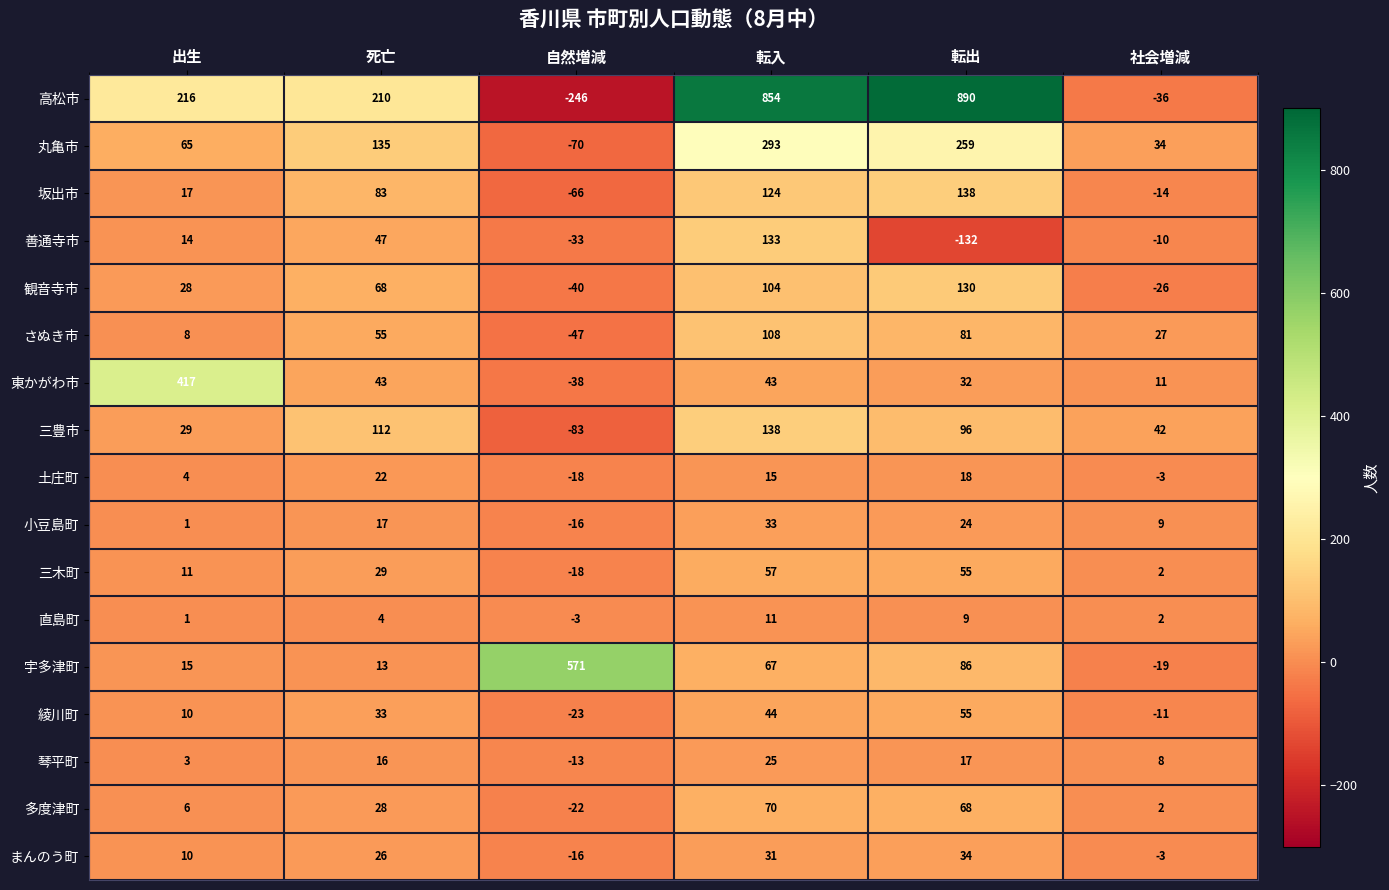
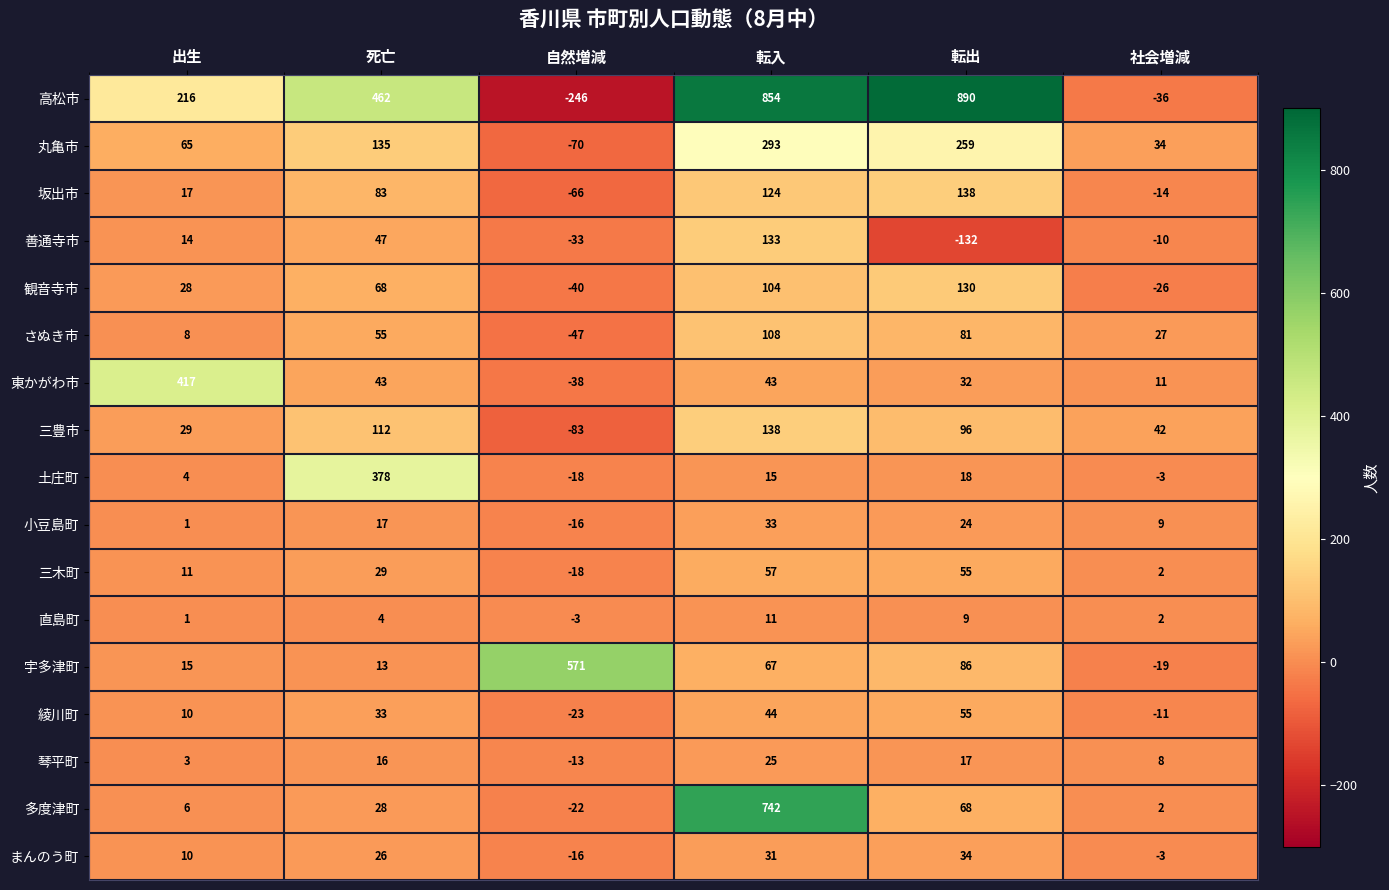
  {
    "高松市": {
      "出生": 216,
-     "死亡": 210,
+     "死亡": 462,
      "自然増減": -246,
      "転入": 854,
      "転出": 890,
      "社会増減": -36
    },
    "丸亀市": {
      "出生": 65,
      "死亡": 135,
      "自然増減": -70,
      "転入": 293,
      "転出": 259,
      "社会増減": 34
    },
    "坂出市": {
      "出生": 17,
      "死亡": 83,
      "自然増減": -66,
      "転入": 124,
      "転出": 138,
      "社会増減": -14
    },
    "善通寺市": {
      "出生": 14,
      "死亡": 47,
      "自然増減": -33,
      "転入": 133,
      "転出": -132,
      "社会増減": -10
    },
    "観音寺市": {
      "出生": 28,
      "死亡": 68,
      "自然増減": -40,
      "転入": 104,
      "転出": 130,
      "社会増減": -26
    },
    "さぬき市": {
      "出生": 8,
      "死亡": 55,
      "自然増減": -47,
      "転入": 108,
      "転出": 81,
      "社会増減": 27
    },
    "東かがわ市": {
      "出生": 417,
      "死亡": 43,
      "自然増減": -38,
      "転入": 43,
      "転出": 32,
      "社会増減": 11
    },
    "三豊市": {
      "出生": 29,
      "死亡": 112,
      "自然増減": -83,
      "転入": 138,
      "転出": 96,
      "社会増減": 42
    },
    "土庄町": {
      "出生": 4,
-     "死亡": 22,
+     "死亡": 378,
      "自然増減": -18,
      "転入": 15,
      "転出": 18,
      "社会増減": -3
    },
    "小豆島町": {
      "出生": 1,
      "死亡": 17,
      "自然増減": -16,
      "転入": 33,
      "転出": 24,
      "社会増減": 9
    },
    "三木町": {
      "出生": 11,
      "死亡": 29,
      "自然増減": -18,
      "転入": 57,
      "転出": 55,
      "社会増減": 2
    },
    "直島町": {
      "出生": 1,
      "死亡": 4,
      "自然増減": -3,
      "転入": 11,
      "転出": 9,
      "社会増減": 2
    },
    "宇多津町": {
      "出生": 15,
      "死亡": 13,
      "自然増減": 571,
      "転入": 67,
      "転出": 86,
      "社会増減": -19
    },
    "綾川町": {
      "出生": 10,
      "死亡": 33,
      "自然増減": -23,
      "転入": 44,
      "転出": 55,
      "社会増減": -11
    },
    "琴平町": {
      "出生": 3,
      "死亡": 16,
      "自然増減": -13,
      "転入": 25,
      "転出": 17,
      "社会増減": 8
    },
    "多度津町": {
      "出生": 6,
      "死亡": 28,
      "自然増減": -22,
-     "転入": 70,
+     "転入": 742,
      "転出": 68,
      "社会増減": 2
    },
    "まんのう町": {
      "出生": 10,
      "死亡": 26,
      "自然増減": -16,
      "転入": 31,
      "転出": 34,
      "社会増減": -3
    }
  }
